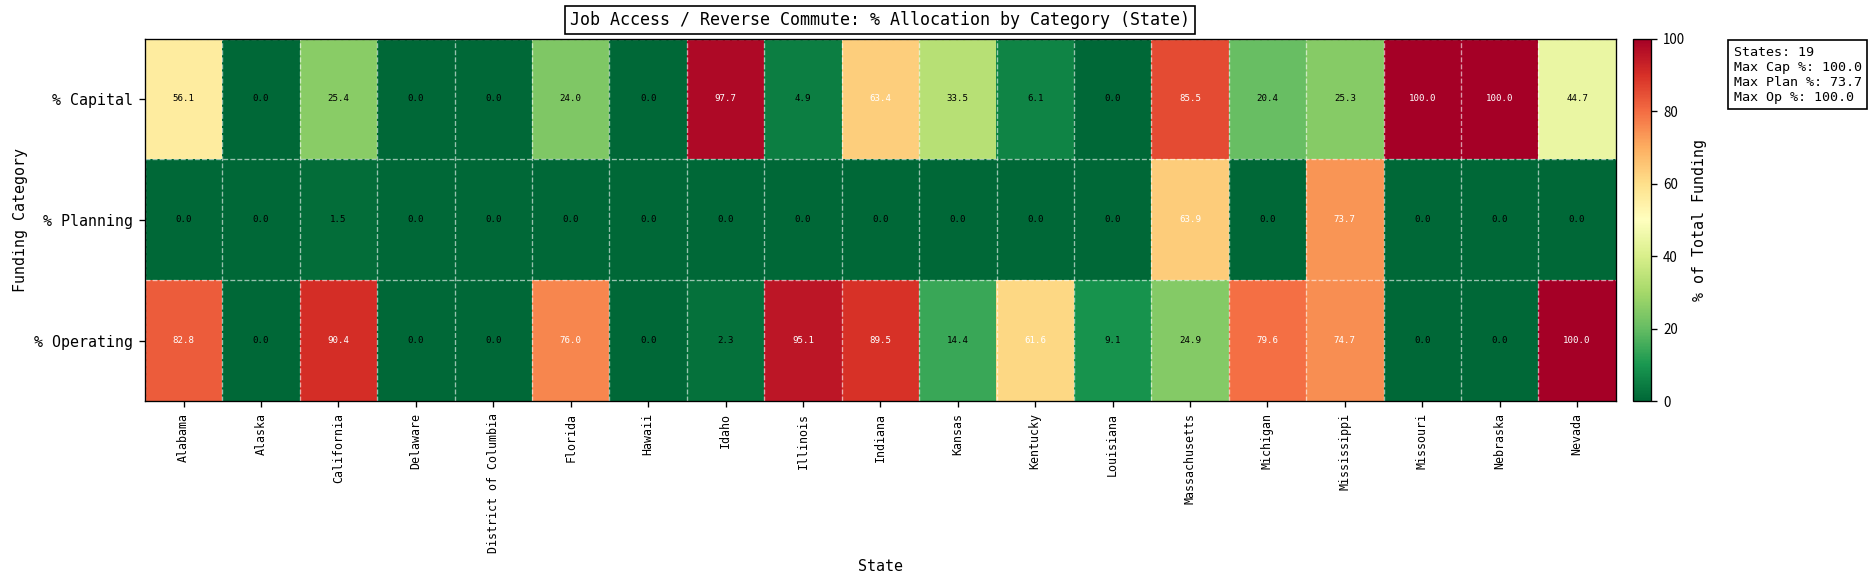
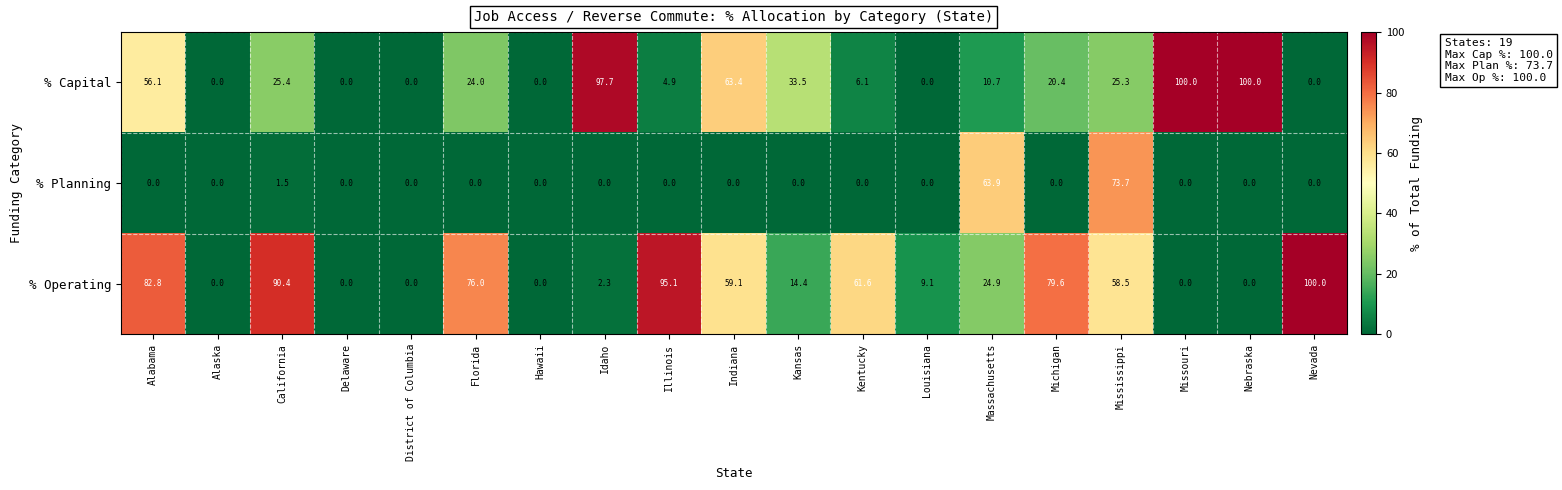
  {
    "% Capital": {
      "Alabama": 56.1,
      "Alaska": 0.0,
      "California": 25.4,
      "Delaware": 0.0,
      "District of Columbia": 0.0,
      "Florida": 24.0,
      "Hawaii": 0.0,
      "Idaho": 97.7,
      "Illinois": 4.9,
      "Indiana": 63.4,
      "Kansas": 33.5,
      "Kentucky": 6.1,
      "Louisiana": 0.0,
-     "Massachusetts": 85.5,
+     "Massachusetts": 10.7,
      "Michigan": 20.4,
      "Mississippi": 25.3,
      "Missouri": 100.0,
      "Nebraska": 100.0,
-     "Nevada": 44.7
+     "Nevada": 0.0
    },
    "% Planning": {
      "Alabama": 0.0,
      "Alaska": 0.0,
      "California": 1.5,
      "Delaware": 0.0,
      "District of Columbia": 0.0,
      "Florida": 0.0,
      "Hawaii": 0.0,
      "Idaho": 0.0,
      "Illinois": 0.0,
      "Indiana": 0.0,
      "Kansas": 0.0,
      "Kentucky": 0.0,
      "Louisiana": 0.0,
      "Massachusetts": 63.9,
      "Michigan": 0.0,
      "Mississippi": 73.7,
      "Missouri": 0.0,
      "Nebraska": 0.0,
      "Nevada": 0.0
    },
    "% Operating": {
      "Alabama": 82.8,
      "Alaska": 0.0,
      "California": 90.4,
      "Delaware": 0.0,
      "District of Columbia": 0.0,
      "Florida": 76.0,
      "Hawaii": 0.0,
      "Idaho": 2.3,
      "Illinois": 95.1,
-     "Indiana": 89.5,
+     "Indiana": 59.1,
      "Kansas": 14.4,
      "Kentucky": 61.6,
      "Louisiana": 9.1,
      "Massachusetts": 24.9,
      "Michigan": 79.6,
-     "Mississippi": 74.7,
+     "Mississippi": 58.5,
      "Missouri": 0.0,
      "Nebraska": 0.0,
      "Nevada": 100.0
    }
  }
